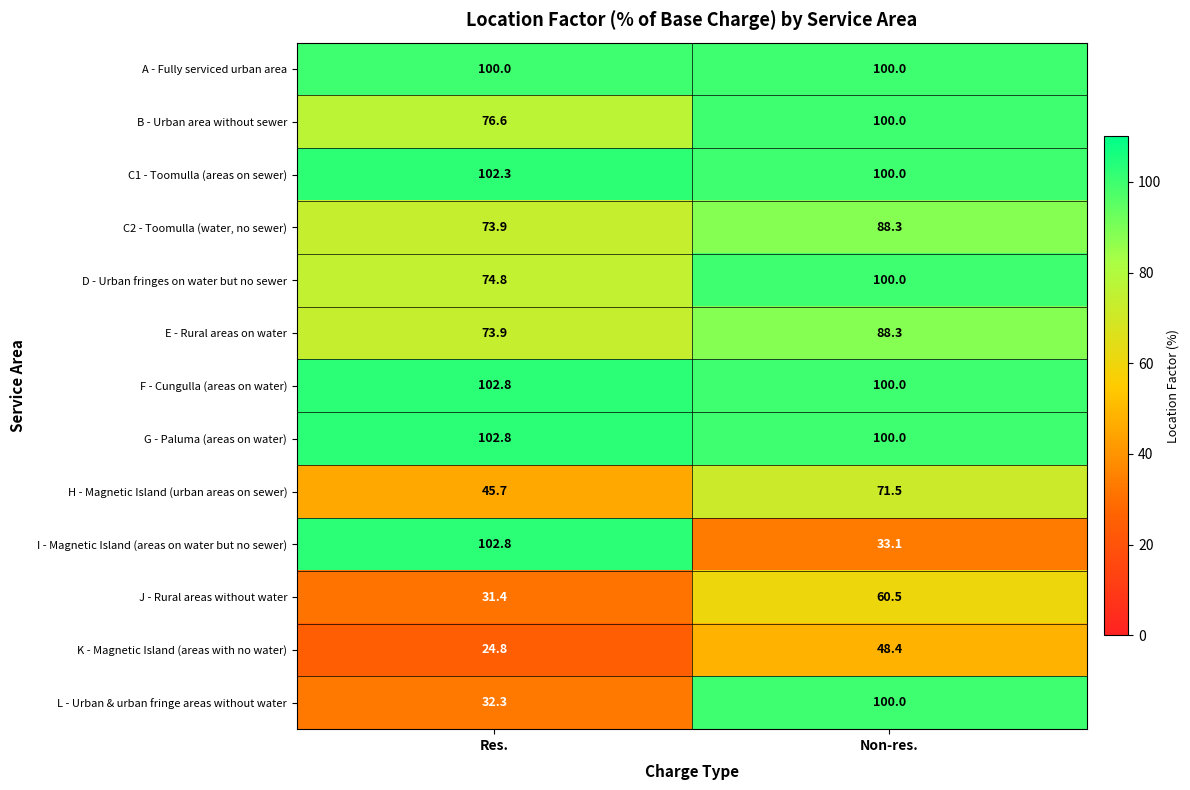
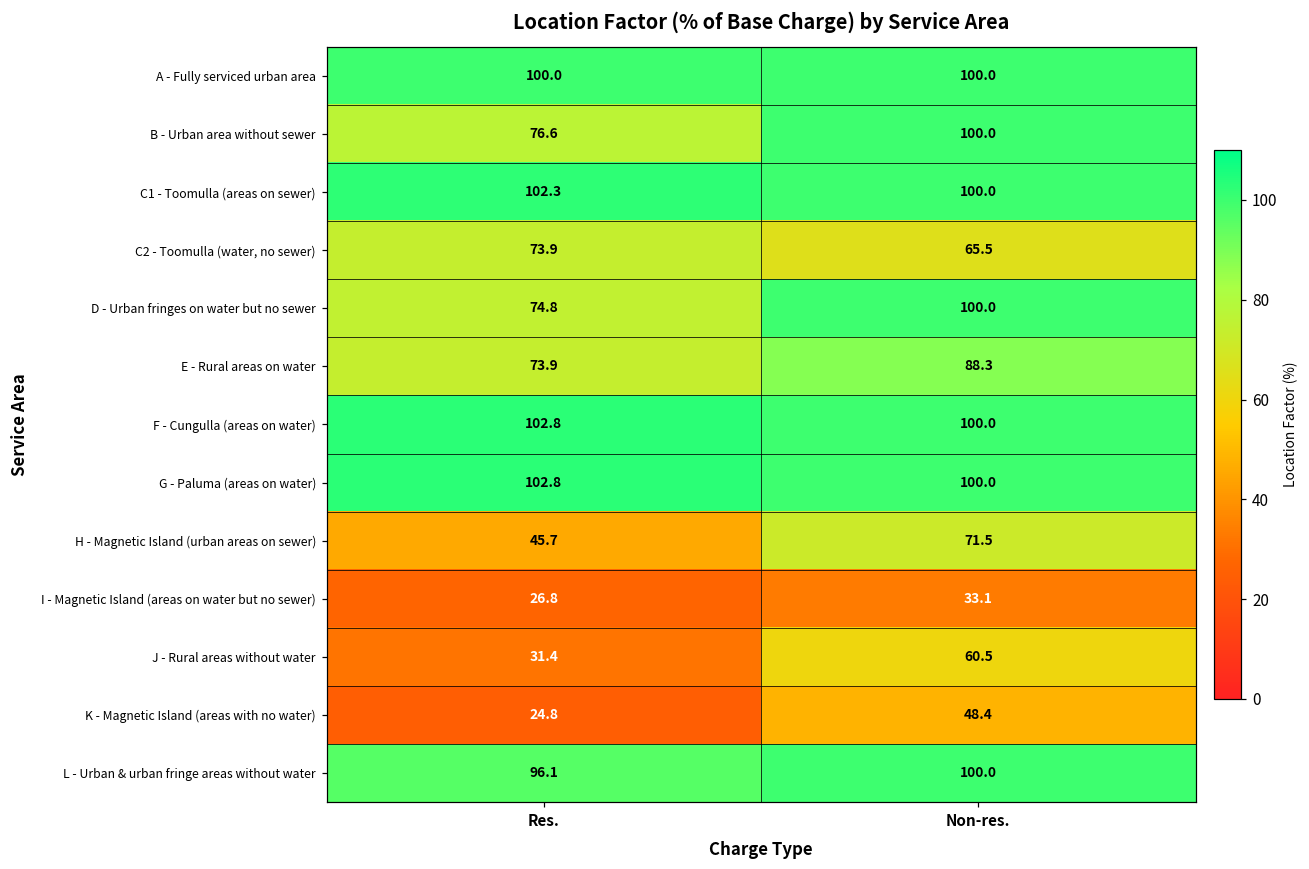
  {
    "A - Fully serviced urban area": {
      "Res.": 100.0,
      "Non-res.": 100.0
    },
    "B - Urban area without sewer": {
      "Res.": 76.6,
      "Non-res.": 100.0
    },
    "C1 - Toomulla (areas on sewer)": {
      "Res.": 102.3,
      "Non-res.": 100.0
    },
    "C2 - Toomulla (water, no sewer)": {
      "Res.": 73.9,
-     "Non-res.": 88.3
+     "Non-res.": 65.5
    },
    "D - Urban fringes on water but no sewer": {
      "Res.": 74.8,
      "Non-res.": 100.0
    },
    "E - Rural areas on water": {
      "Res.": 73.9,
      "Non-res.": 88.3
    },
    "F - Cungulla (areas on water)": {
      "Res.": 102.8,
      "Non-res.": 100.0
    },
    "G - Paluma (areas on water)": {
      "Res.": 102.8,
      "Non-res.": 100.0
    },
    "H - Magnetic Island (urban areas on sewer)": {
      "Res.": 45.7,
      "Non-res.": 71.5
    },
    "I - Magnetic Island (areas on water but no sewer)": {
-     "Res.": 102.8,
+     "Res.": 26.8,
      "Non-res.": 33.1
    },
    "J - Rural areas without water": {
      "Res.": 31.4,
      "Non-res.": 60.5
    },
    "K - Magnetic Island (areas with no water)": {
      "Res.": 24.8,
      "Non-res.": 48.4
    },
    "L - Urban & urban fringe areas without water": {
-     "Res.": 32.3,
+     "Res.": 96.1,
      "Non-res.": 100.0
    }
  }
